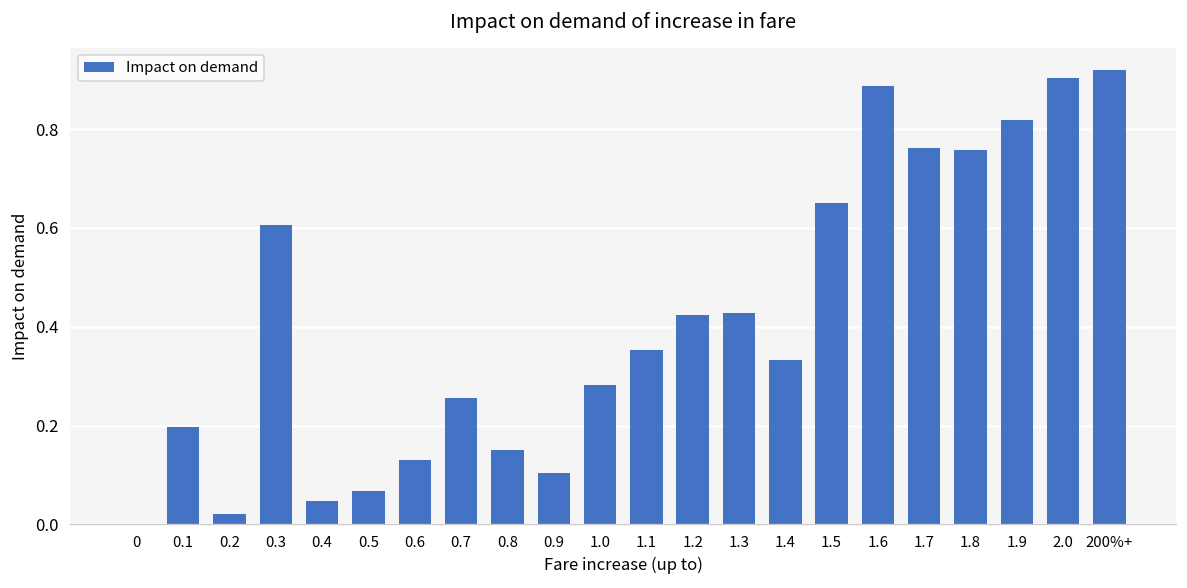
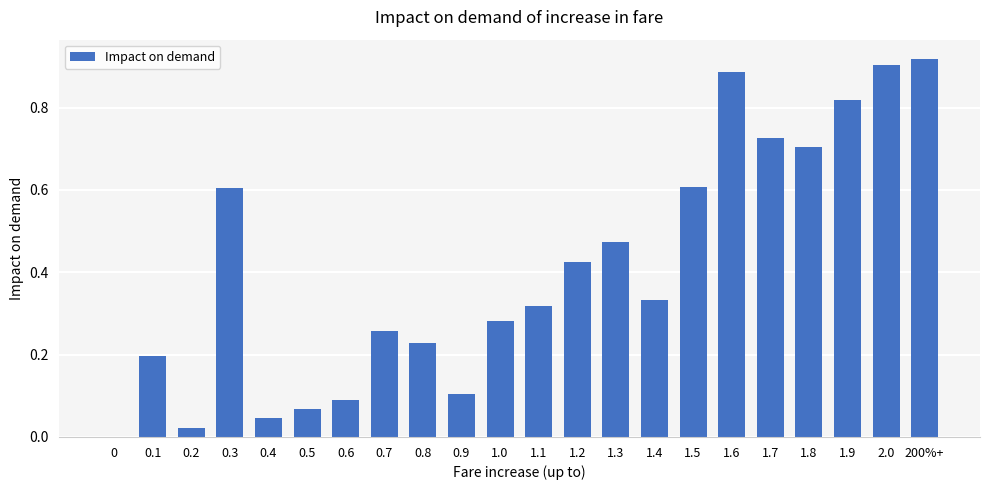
  {
    "0": 0.00,
    "0.1": 0.20,
    "0.2": 0.02,
    "0.3": 0.60,
    "0.4": 0.05,
    "0.5": 0.07,
-   "0.6": 0.13,
+   "0.6": 0.09,
    "0.7": 0.26,
-   "0.8": 0.15,
+   "0.8": 0.23,
    "0.9": 0.10,
    "1.0": 0.28,
-   "1.1": 0.35,
+   "1.1": 0.32,
    "1.2": 0.42,
-   "1.3": 0.43,
+   "1.3": 0.47,
    "1.4": 0.33,
-   "1.5": 0.65,
+   "1.5": 0.61,
    "1.6": 0.89,
-   "1.7": 0.76,
-   "1.8": 0.76,
+   "1.7": 0.73,
+   "1.8": 0.70,
    "1.9": 0.82,
    "2.0": 0.90,
    "200%+": 0.92
  }
